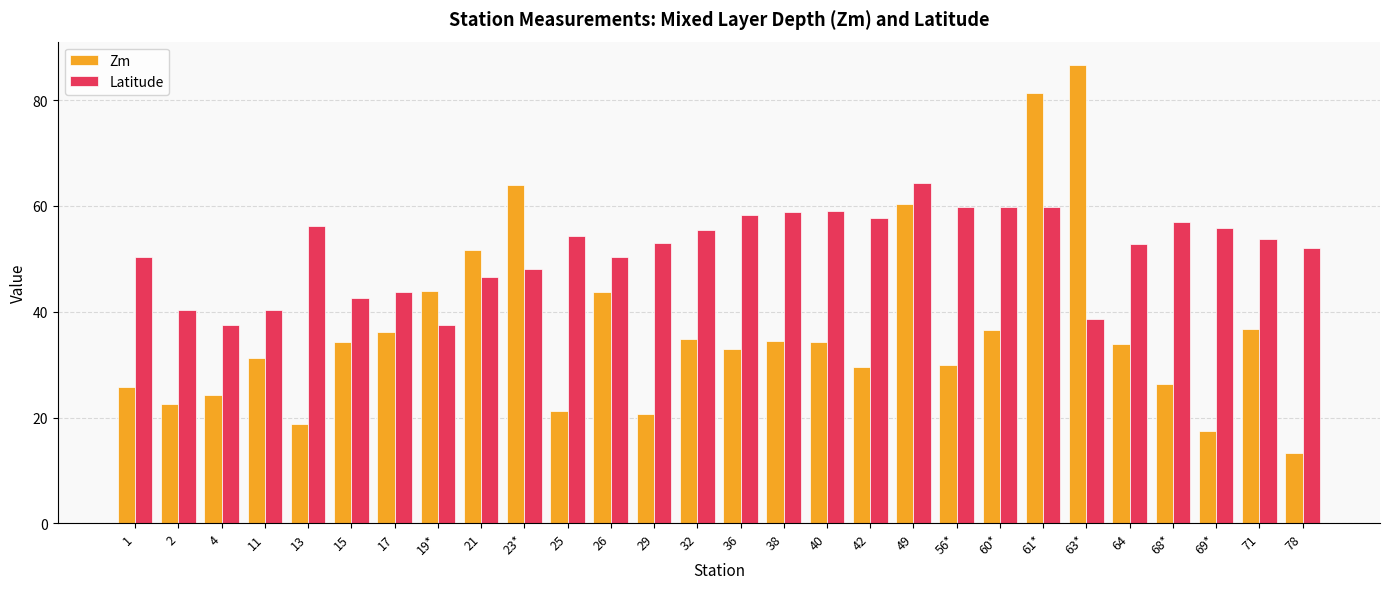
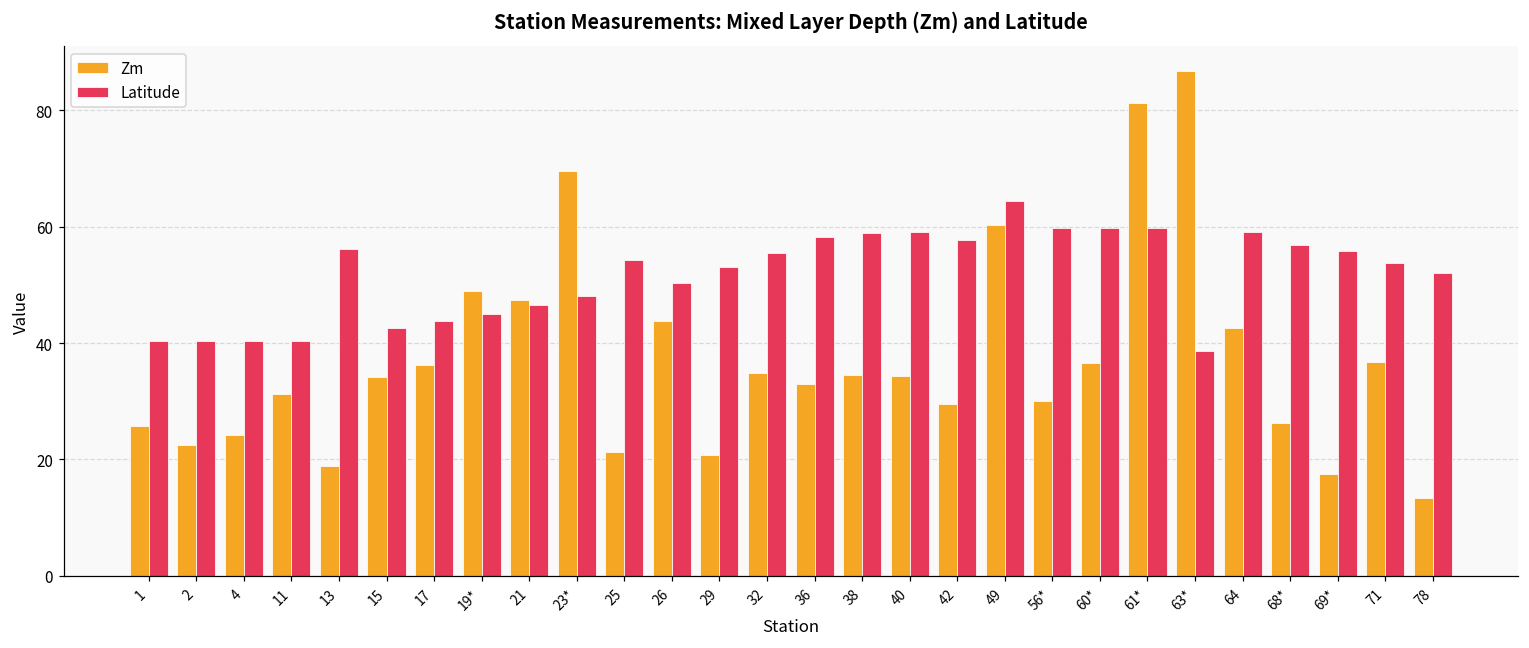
  {
    "Zm": {
      "1": 26,
      "2": 23,
      "4": 24,
      "11": 31,
      "13": 19,
      "15": 34,
      "17": 36,
-     "19*": 44,
-     "21": 52,
-     "23*": 64,
+     "19*": 49,
+     "21": 47,
+     "23*": 70,
      "25": 21,
      "26": 44,
      "29": 21,
      "32": 35,
      "36": 33,
      "38": 35,
      "40": 34,
      "42": 30,
      "49": 60,
      "56*": 30,
      "60*": 37,
      "61*": 81,
      "63*": 87,
-     "64": 34,
+     "64": 43,
      "68*": 26,
      "69*": 18,
      "71": 37,
      "78": 13
    },
    "Latitude": {
-     "1": 50,
+     "1": 40,
      "2": 40,
-     "4": 37,
+     "4": 40,
      "11": 40,
      "13": 56,
      "15": 43,
      "17": 44,
-     "19*": 38,
+     "19*": 45,
      "21": 47,
      "23*": 48,
      "25": 54,
      "26": 50,
      "29": 53,
      "32": 56,
      "36": 58,
      "38": 59,
      "40": 59,
      "42": 58,
      "49": 64,
      "56*": 60,
      "60*": 60,
      "61*": 60,
      "63*": 39,
-     "64": 53,
+     "64": 59,
      "68*": 57,
      "69*": 56,
      "71": 54,
      "78": 52
    }
  }
